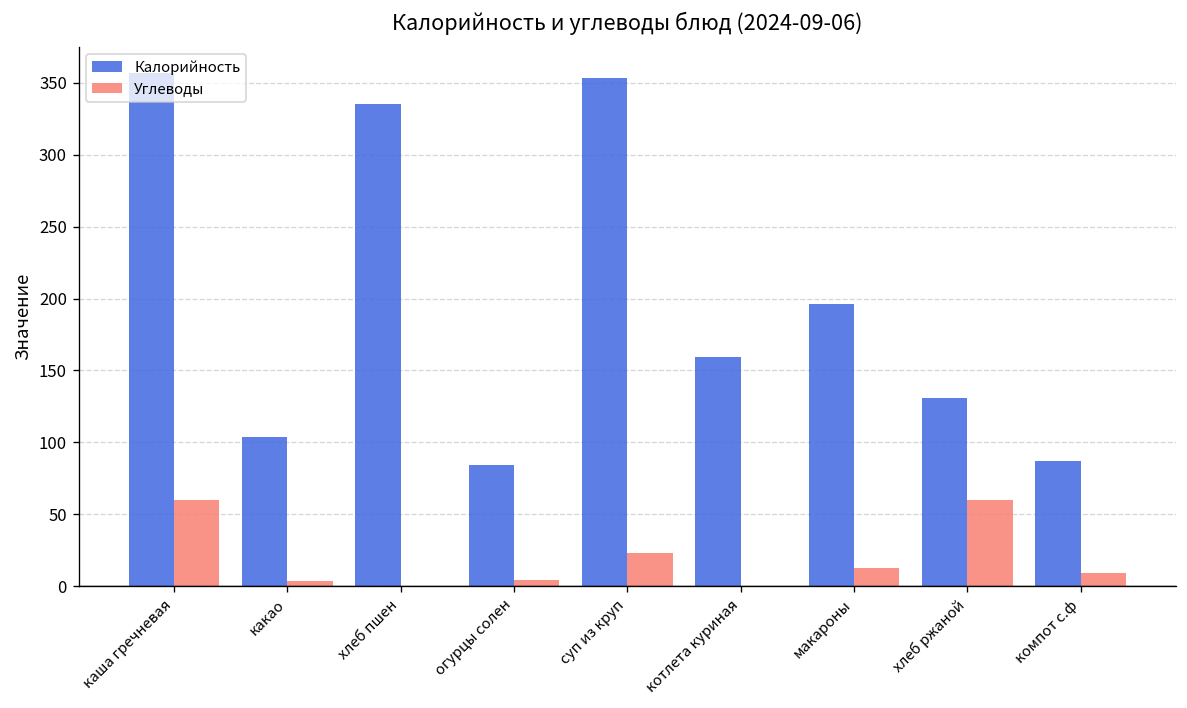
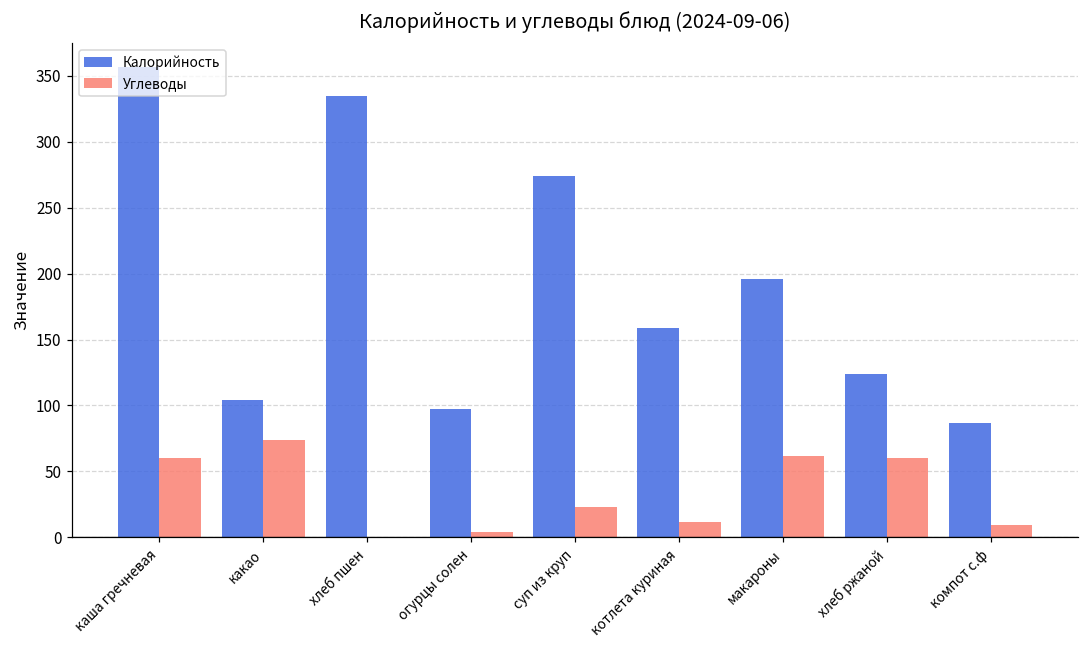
  {
    "Калорийность": {
      "какао": 104,
      "хлеб пшен": 335,
-     "огурцы солен": 84,
-     "суп из круп": 353,
+     "огурцы солен": 97,
+     "суп из круп": 274,
      "котлета куриная": 159,
      "макароны": 196,
-     "хлеб ржаной": 131,
+     "хлеб ржаной": 124,
      "компот с.ф": 87
    },
    "Углеводы": {
      "каша гречневая": 60,
-     "какао": 4,
+     "какао": 74,
      "хлеб пшен": 0,
      "огурцы солен": 4,
      "суп из круп": 23,
-     "котлета куриная": 0,
-     "макароны": 13,
+     "котлета куриная": 12,
+     "макароны": 62,
      "хлеб ржаной": 60,
      "компот с.ф": 10
    }
  }
